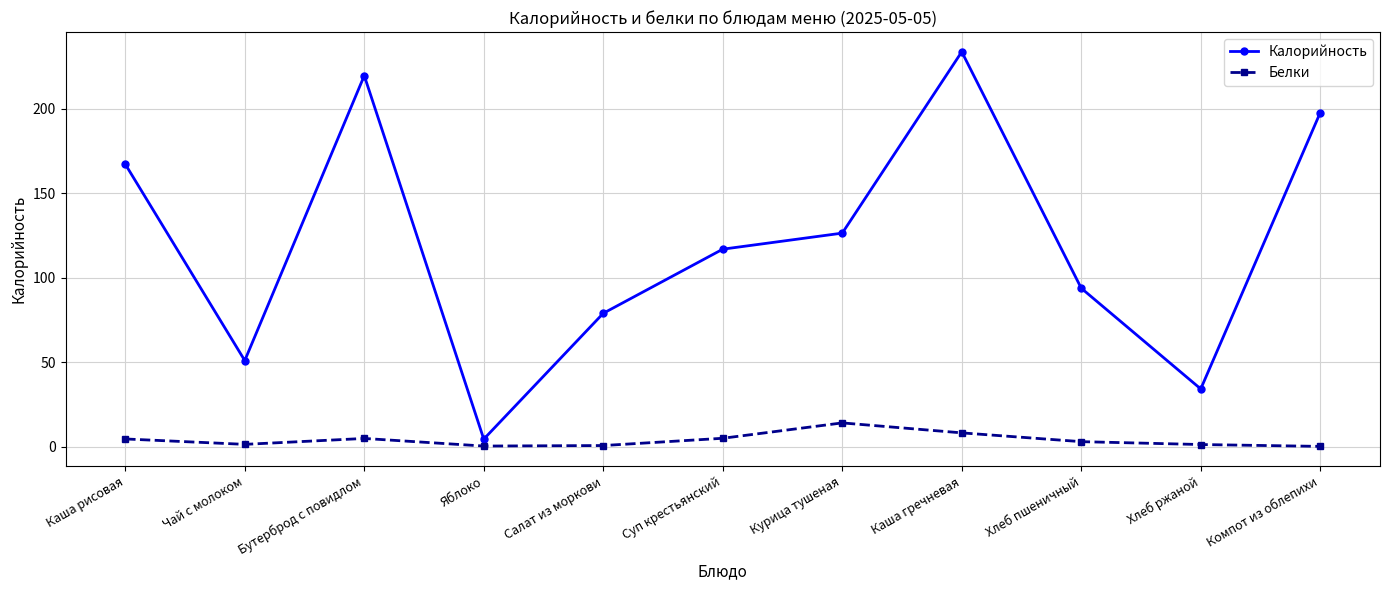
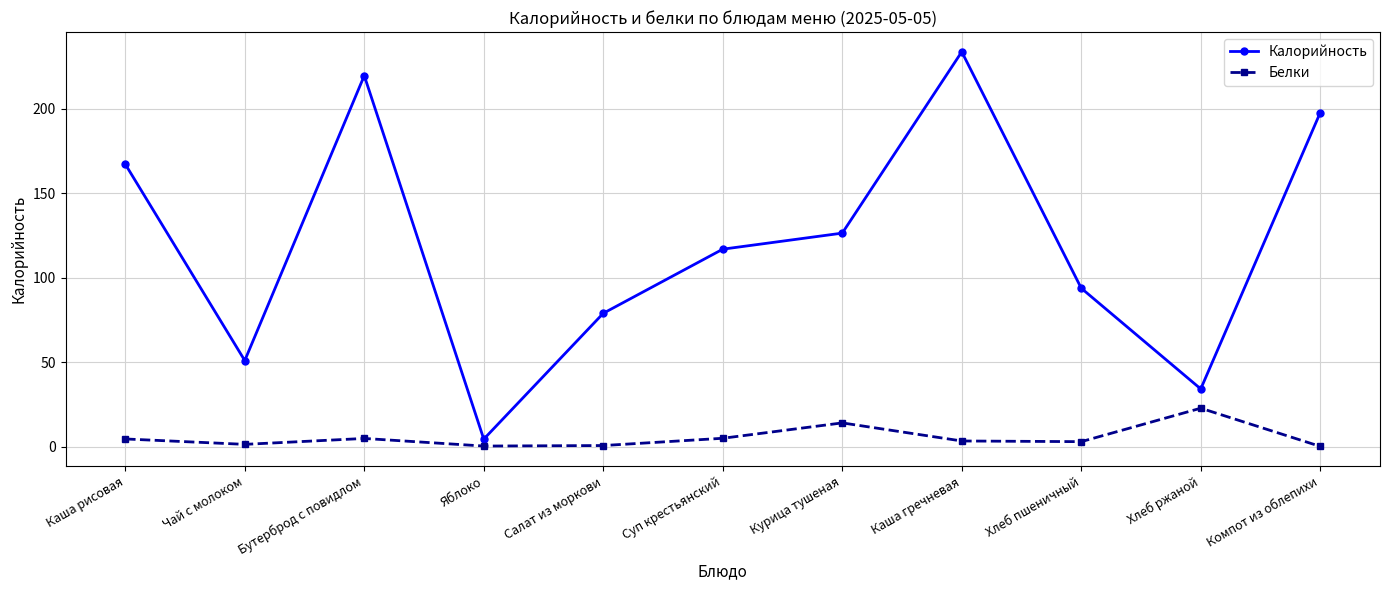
  {
    "Калорийность": {
      "Каша рисовая": 167,
      "Чай с молоком": 51,
      "Бутерброд с повидлом": 220,
      "Яблоко": 5,
      "Салат из моркови": 79,
      "Суп крестьянский": 117,
      "Курица тушеная": 126,
      "Каша гречневая": 234,
      "Хлеб пшеничный": 94,
      "Хлеб ржаной": 34,
      "Компот из облепихи": 198
    },
    "Белки": {
      "Каша рисовая": 5,
      "Чай с молоком": 1,
      "Бутерброд с повидлом": 5,
      "Яблоко": 0,
      "Салат из моркови": 1,
      "Суп крестьянский": 5,
      "Курица тушеная": 14,
-     "Каша гречневая": 8,
+     "Каша гречневая": 3,
      "Хлеб пшеничный": 3,
-     "Хлеб ржаной": 1,
+     "Хлеб ржаной": 23,
      "Компот из облепихи": 0
    }
  }
